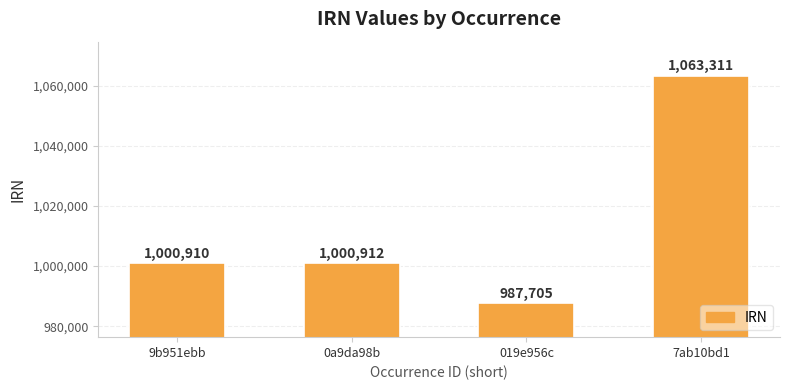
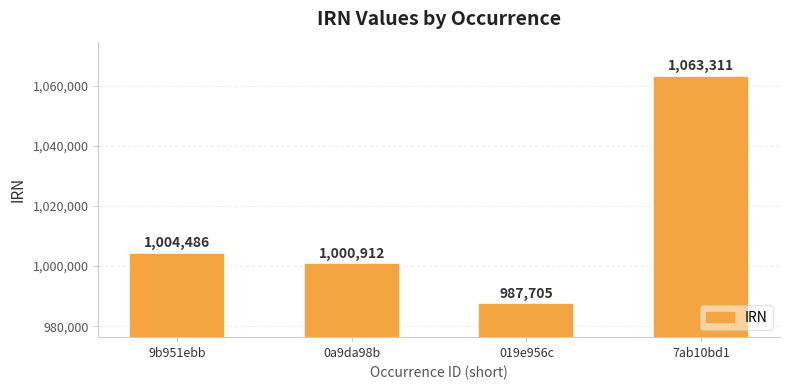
  {
-   "9b951ebb": "1,000,910",
+   "9b951ebb": "1,004,486",
    "0a9da98b": "1,000,912",
    "019e956c": "987,705",
    "7ab10bd1": "1,063,311"
  }
